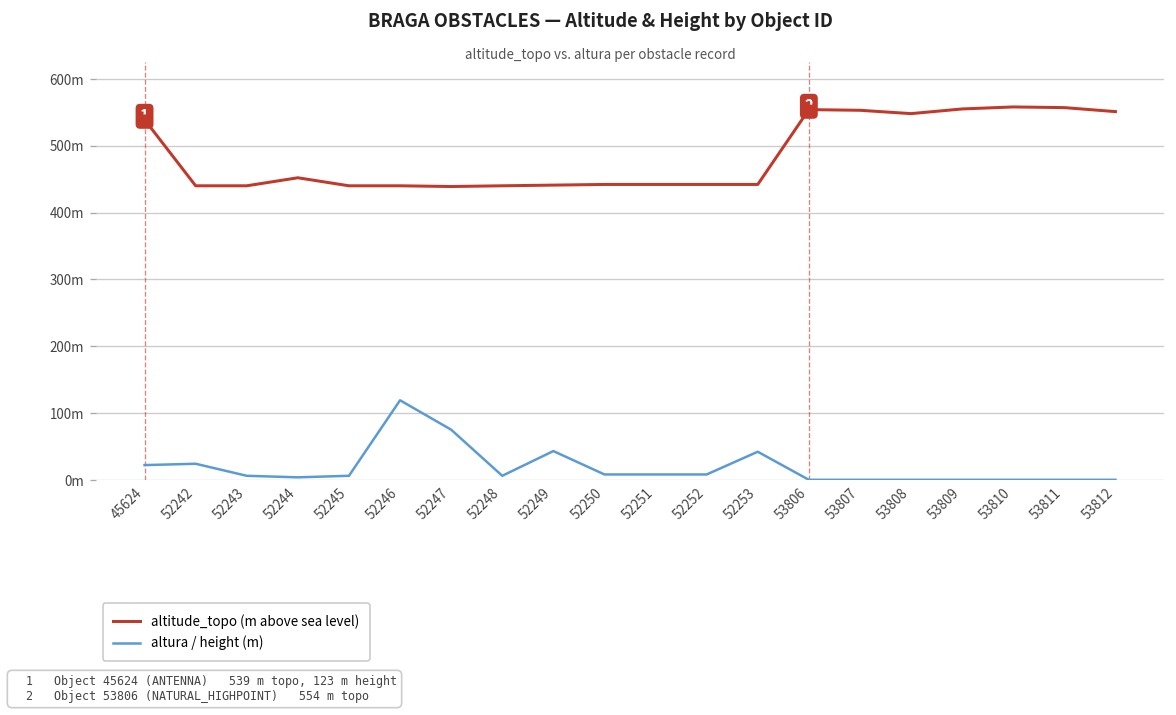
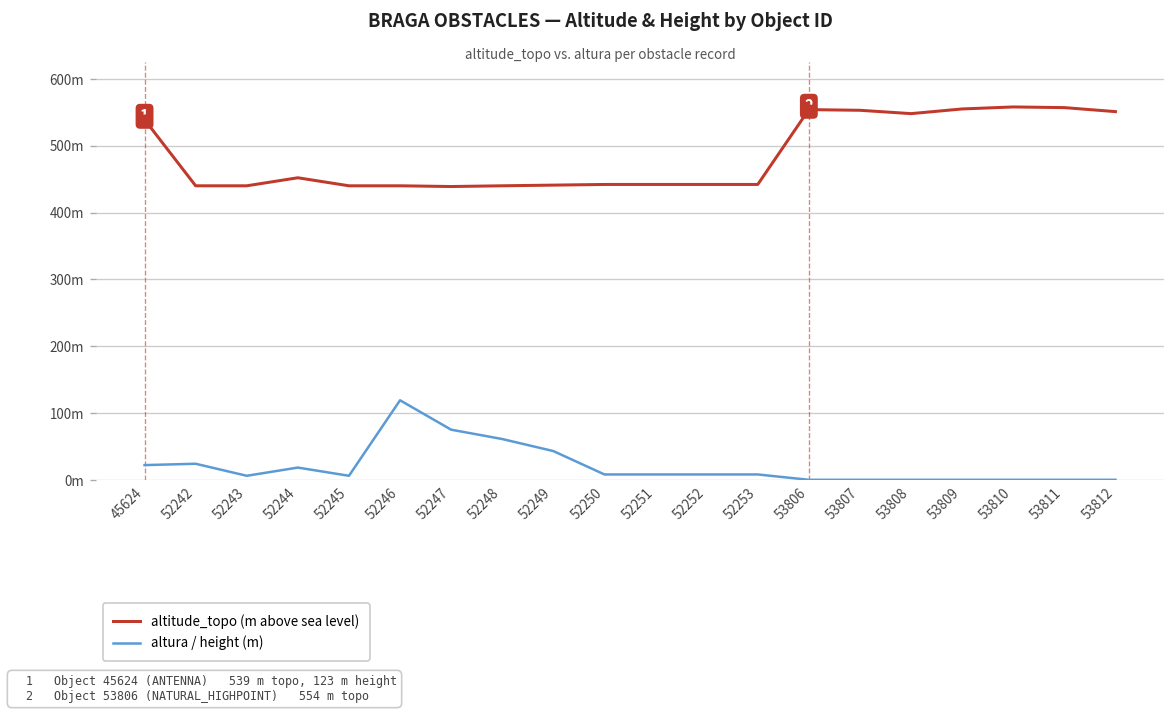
  {
    "altura / height (m)": {
      "45624": "20m",
      "52242": "20m",
      "52243": "10m",
-     "52244": "0m",
+     "52244": "20m",
      "52245": "10m",
      "52246": "120m",
      "52247": "80m",
-     "52248": "10m",
+     "52248": "60m",
      "52249": "40m",
      "52250": "10m",
      "52251": "10m",
      "52252": "10m",
-     "52253": "40m",
+     "52253": "10m",
      "53806": "0m",
      "53807": "0m",
      "53808": "0m",
      "53809": "0m",
      "53810": "0m",
      "53811": "0m",
      "53812": "0m"
    }
  }
